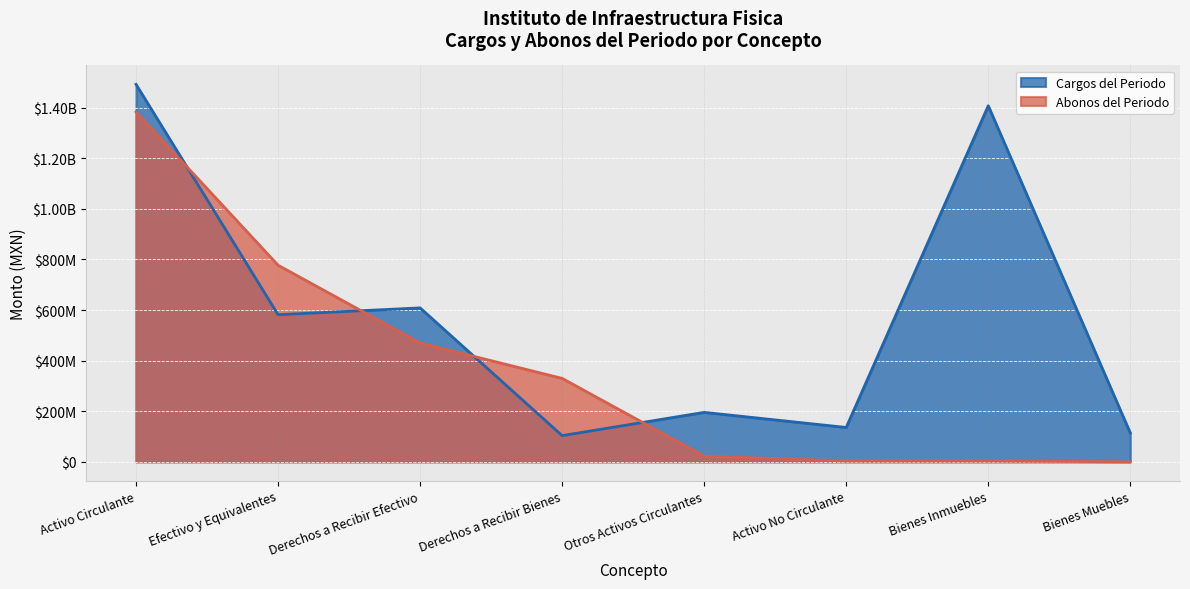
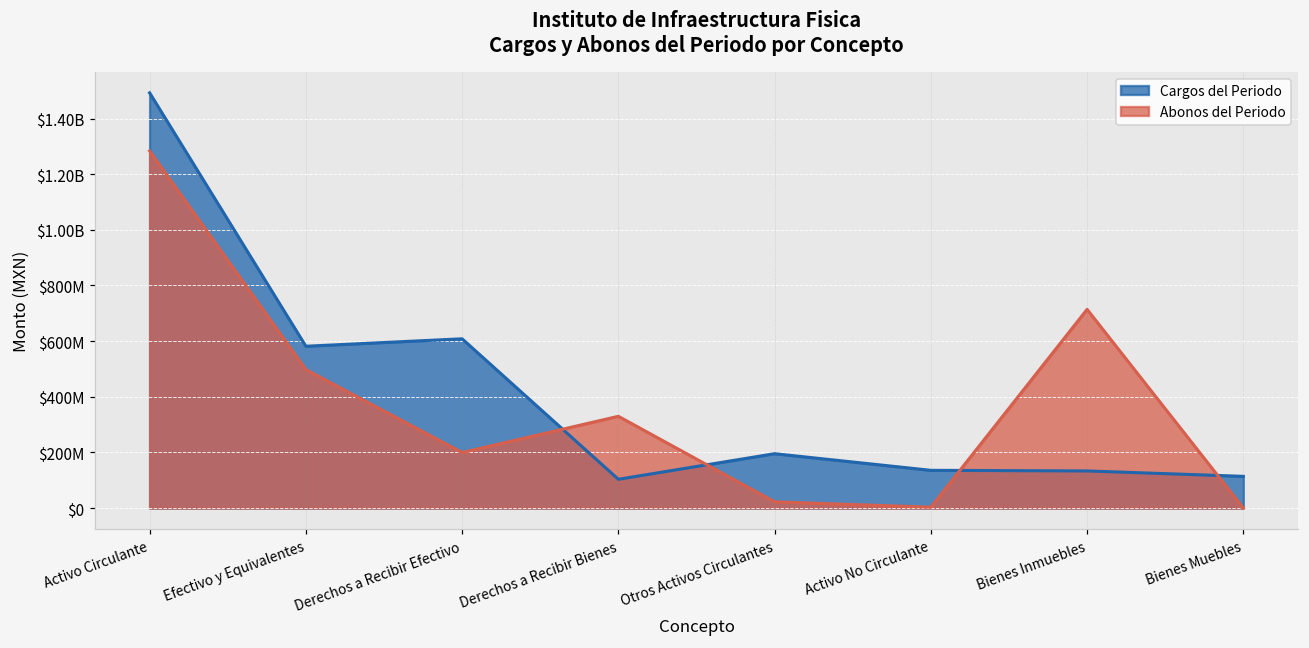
  {
    "Cargos del Periodo": {
      "Activo Circulante": "$1490000000",
      "Efectivo y Equivalentes": "$580000000",
      "Derechos a Recibir Efectivo": "$610000000",
      "Derechos a Recibir Bienes": "$100000000",
      "Otros Activos Circulantes": "$200000000",
      "Activo No Circulante": "$140000000",
-     "Bienes Inmuebles": "$1410000000",
+     "Bienes Inmuebles": "$130000000",
      "Bienes Muebles": "$110000000"
    },
    "Abonos del Periodo": {
-     "Activo Circulante": "$1380000000",
-     "Efectivo y Equivalentes": "$780000000",
-     "Derechos a Recibir Efectivo": "$470000000",
+     "Activo Circulante": "$1280000000",
+     "Efectivo y Equivalentes": "$500000000",
+     "Derechos a Recibir Efectivo": "$200000000",
      "Derechos a Recibir Bienes": "$330000000",
      "Otros Activos Circulantes": "$20000000",
      "Activo No Circulante": "$0",
-     "Bienes Inmuebles": "$0",
+     "Bienes Inmuebles": "$710000000",
      "Bienes Muebles": "$0"
    }
  }
